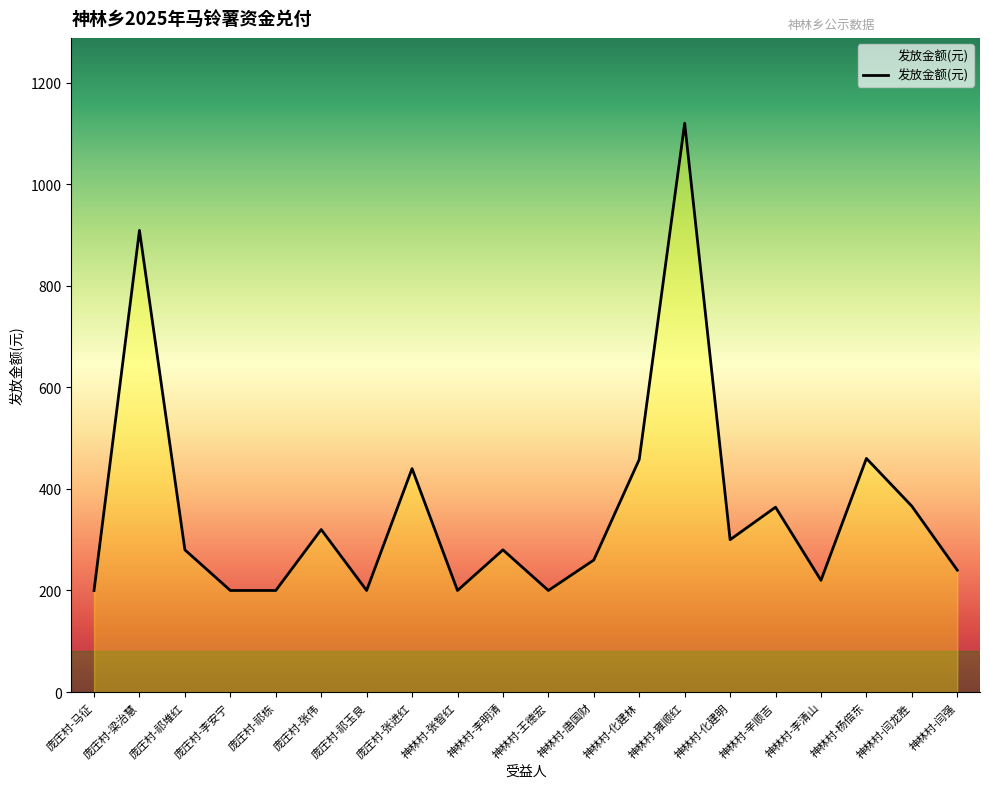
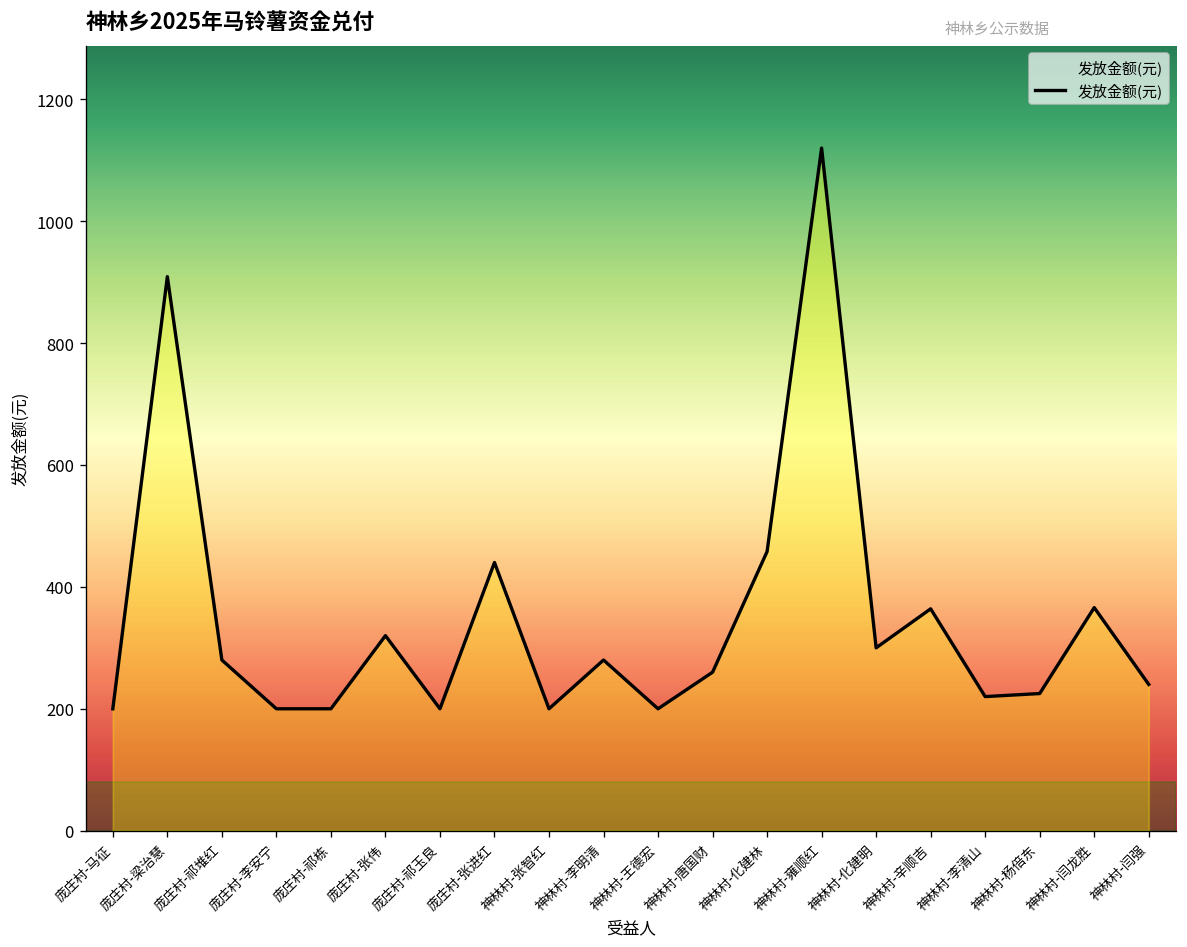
  {
    "庞庄村-马征": 200,
    "庞庄村-梁治慧": 910,
    "庞庄村-祁堆红": 280,
    "庞庄村-李安宁": 200,
    "庞庄村-祁栋": 200,
    "庞庄村-张伟": 320,
    "庞庄村-祁玉良": 200,
    "庞庄村-张进红": 440,
    "神林村-张智红": 200,
    "神林村-李明清": 280,
    "神林村-王德宏": 200,
    "神林村-唐国财": 260,
    "神林村-化建林": 460,
    "神林村-雍顺红": 1120,
    "神林村-化建明": 300,
    "神林村-辛顺吉": 360,
    "神林村-李清山": 220,
-   "神林村-杨倍东": 460,
+   "神林村-杨倍东": 230,
    "神林村-闫龙胜": 370,
    "神林村-闫强": 240
  }
